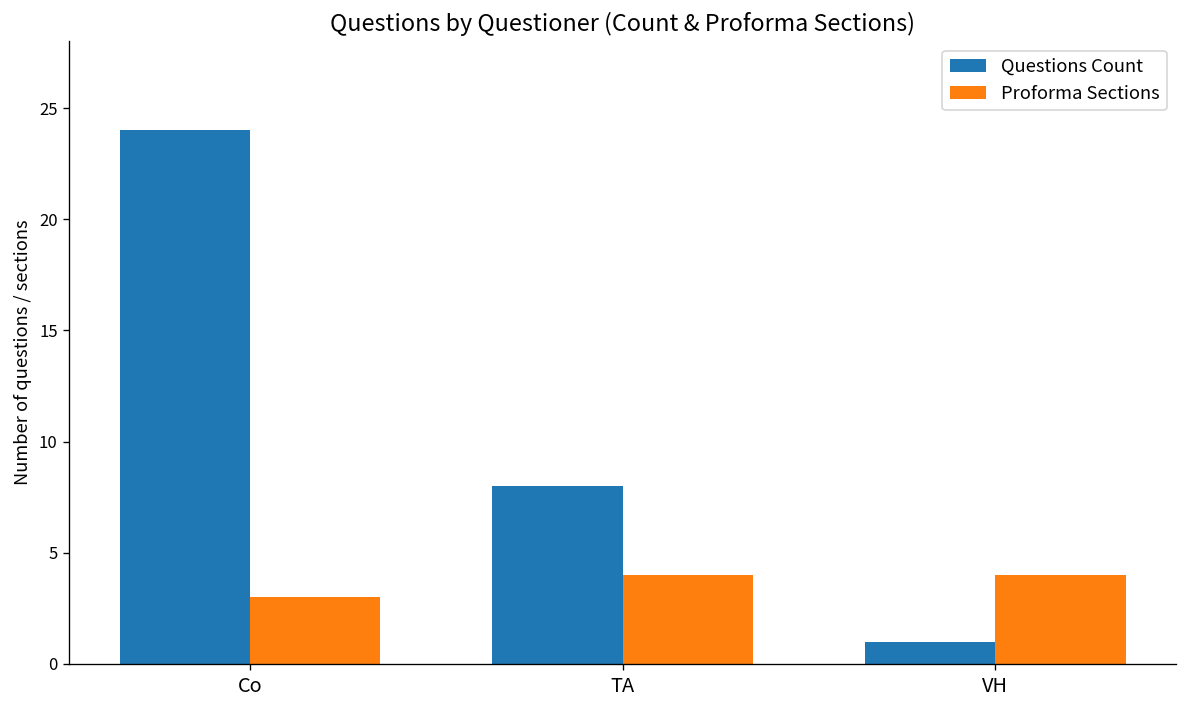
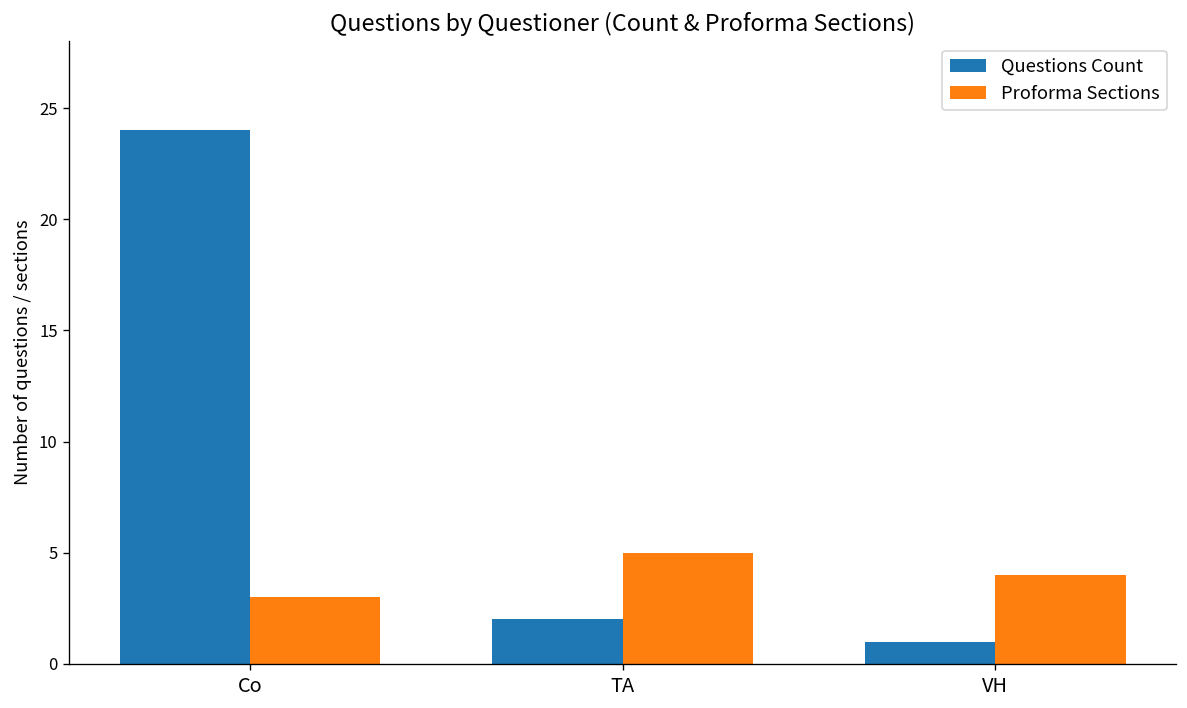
  {
    "Questions Count": {
      "Co": 24,
-     "TA": 8,
+     "TA": 2,
      "VH": 1
    },
    "Proforma Sections": {
      "Co": 3,
-     "TA": 4,
+     "TA": 5,
      "VH": 4
    }
  }
